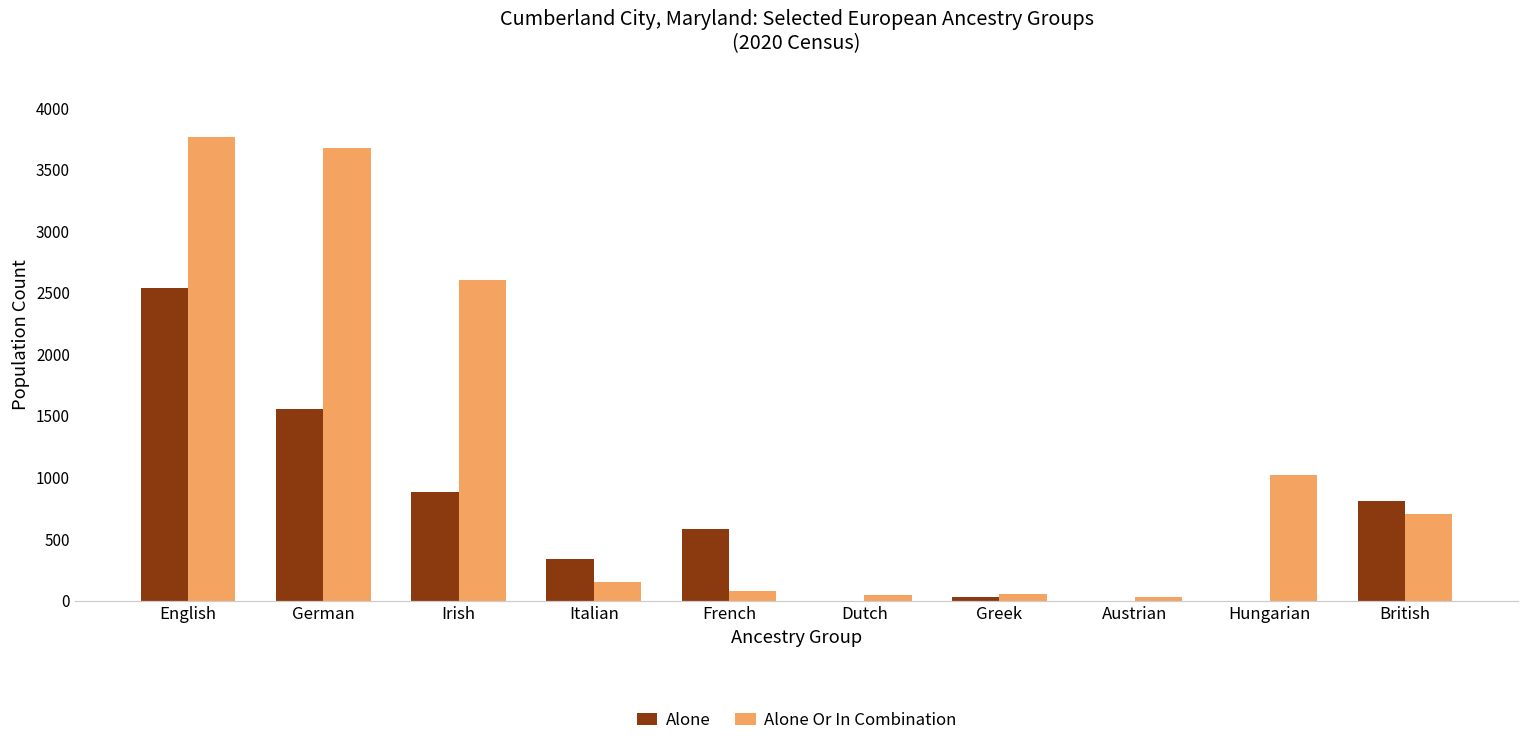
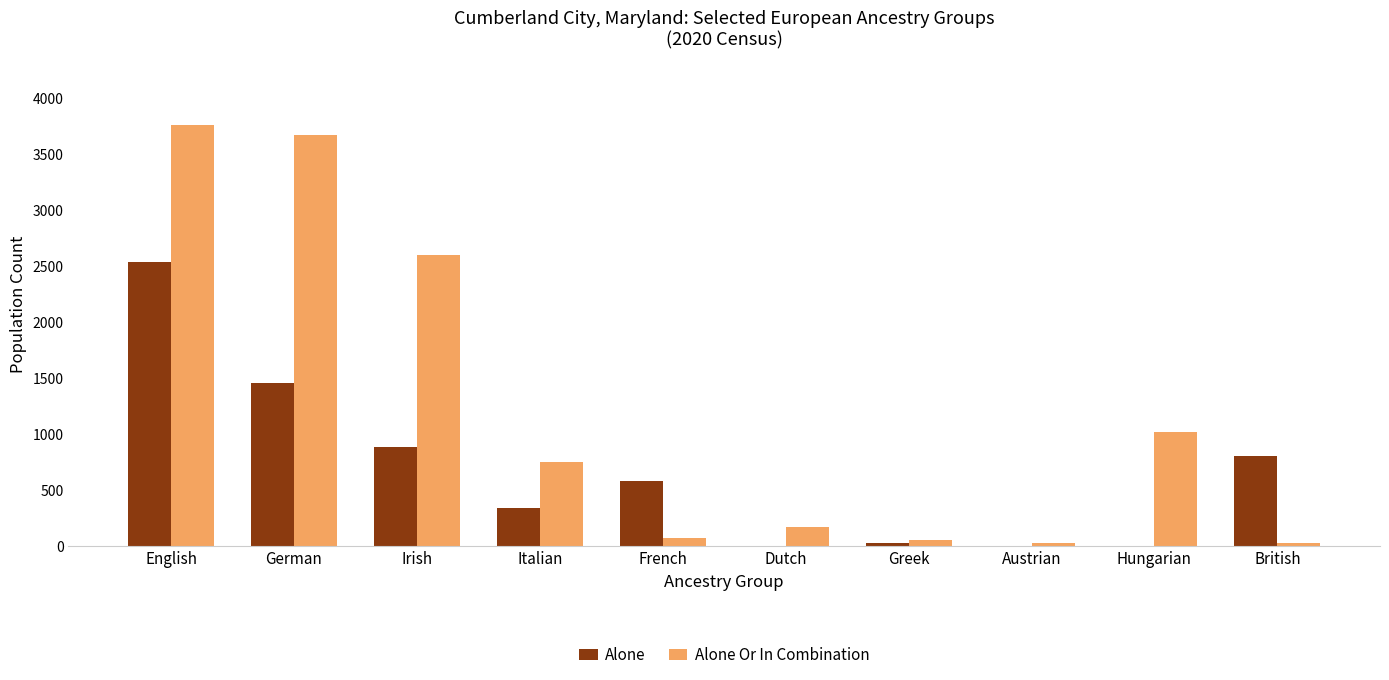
  {
    "Alone": {
      "English": 2530,
-     "German": 1560,
+     "German": 1450,
      "Irish": 890,
      "Italian": 340,
      "French": 580,
      "Dutch": 0,
      "Greek": 30,
      "Austrian": 0,
      "Hungarian": 0,
      "British": 810
    },
    "Alone Or In Combination": {
      "English": 3760,
      "German": 3670,
      "Irish": 2600,
-     "Italian": 150,
+     "Italian": 750,
      "French": 80,
-     "Dutch": 40,
+     "Dutch": 170,
      "Greek": 50,
      "Austrian": 30,
      "Hungarian": 1020,
-     "British": 700
+     "British": 30
    }
  }
